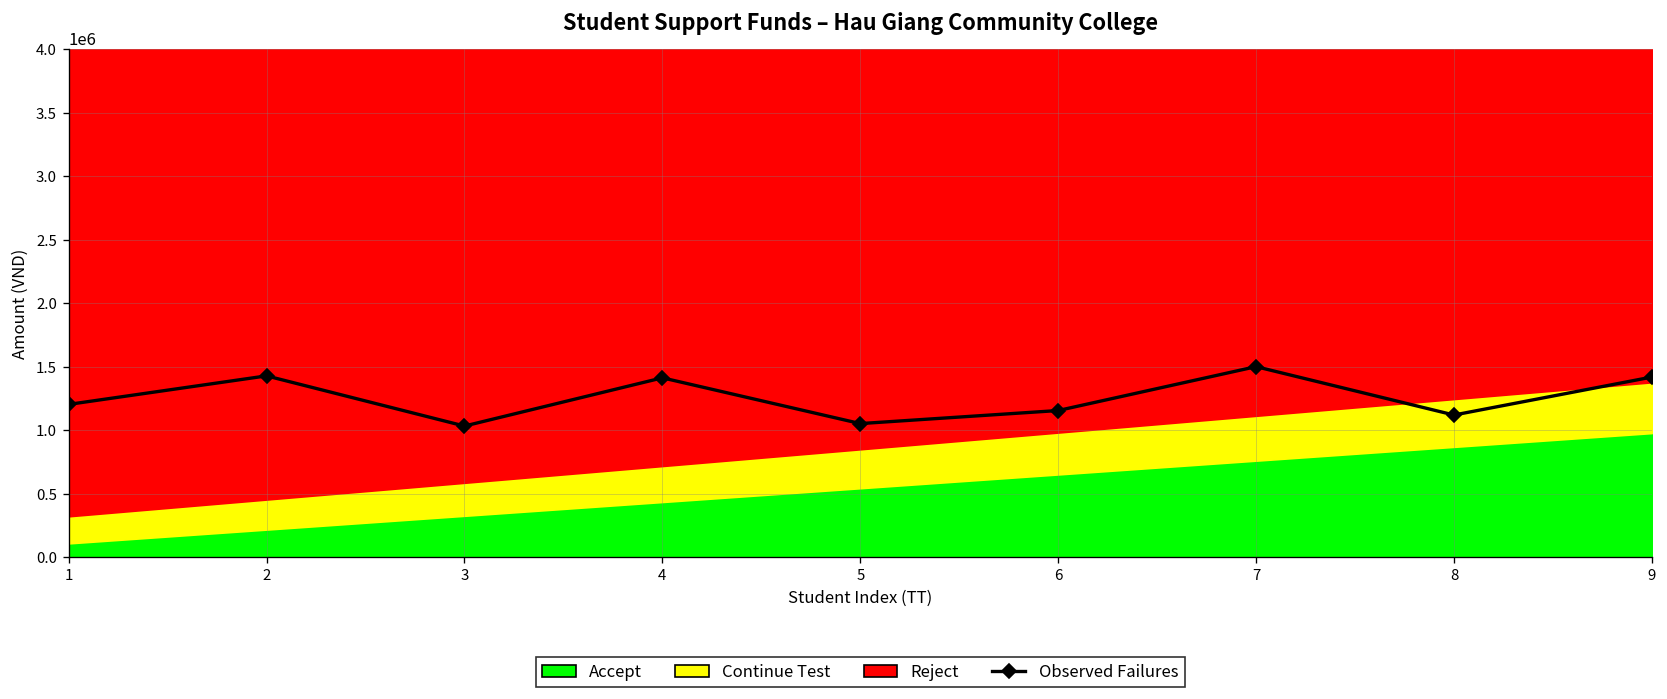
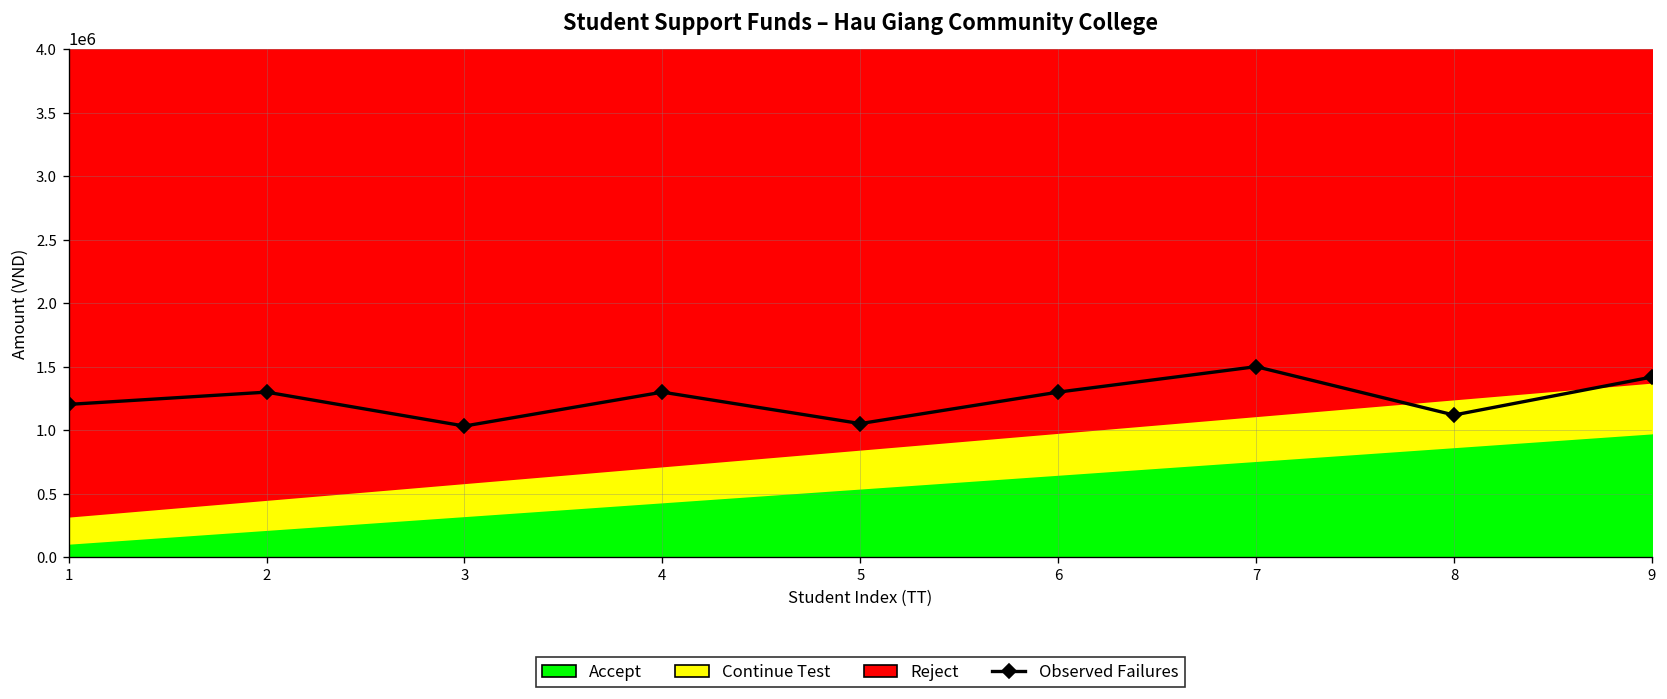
  {
    "Observed Failures": {
      "1": 1200000,
-     "2": 1430000,
+     "2": 1300000,
      "3": 1030000,
-     "4": 1410000,
+     "4": 1300000,
      "5": 1050000,
-     "6": 1160000,
+     "6": 1300000,
      "7": 1500000,
      "8": 1120000,
      "9": 1420000
    }
  }
